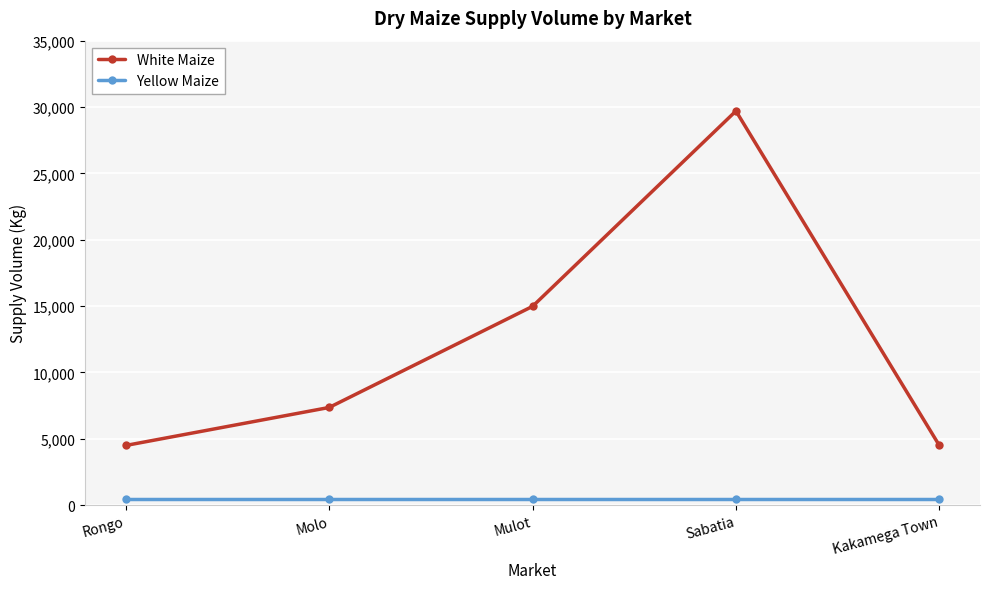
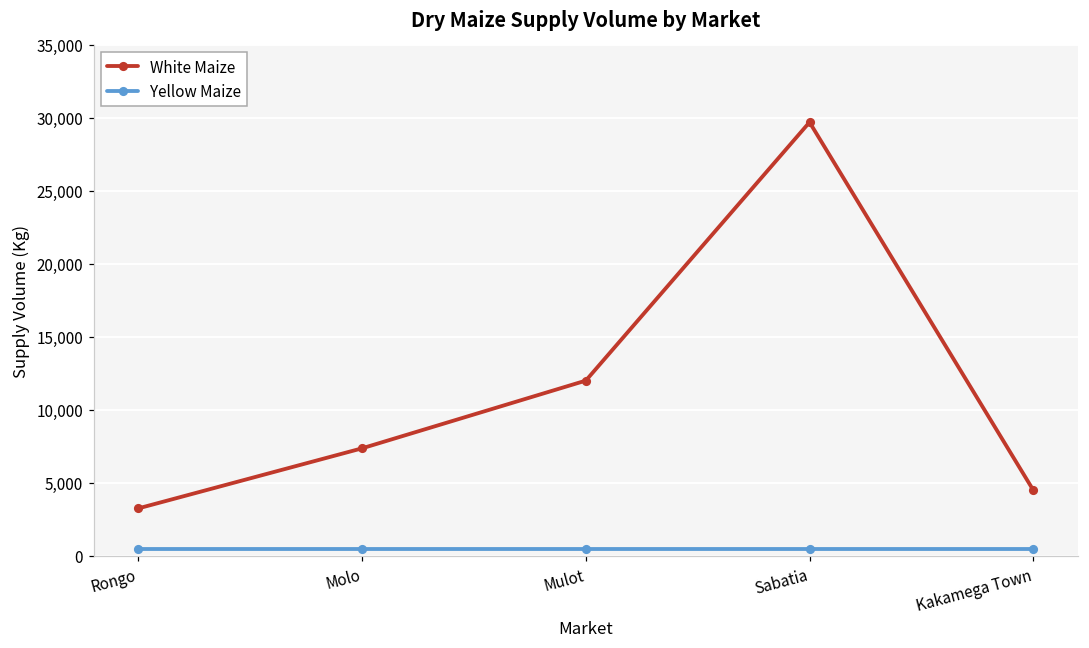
  {
    "White Maize": {
-     "Rongo": "4,500",
+     "Rongo": "3,200",
      "Molo": "7,400",
-     "Mulot": "15,000",
+     "Mulot": "12,000",
      "Sabatia": "29,700",
      "Kakamega Town": "4,500"
    },
    "Yellow Maize": {
      "Rongo": "500",
      "Molo": "500",
      "Mulot": "500",
      "Sabatia": "500",
      "Kakamega Town": "500"
    }
  }
